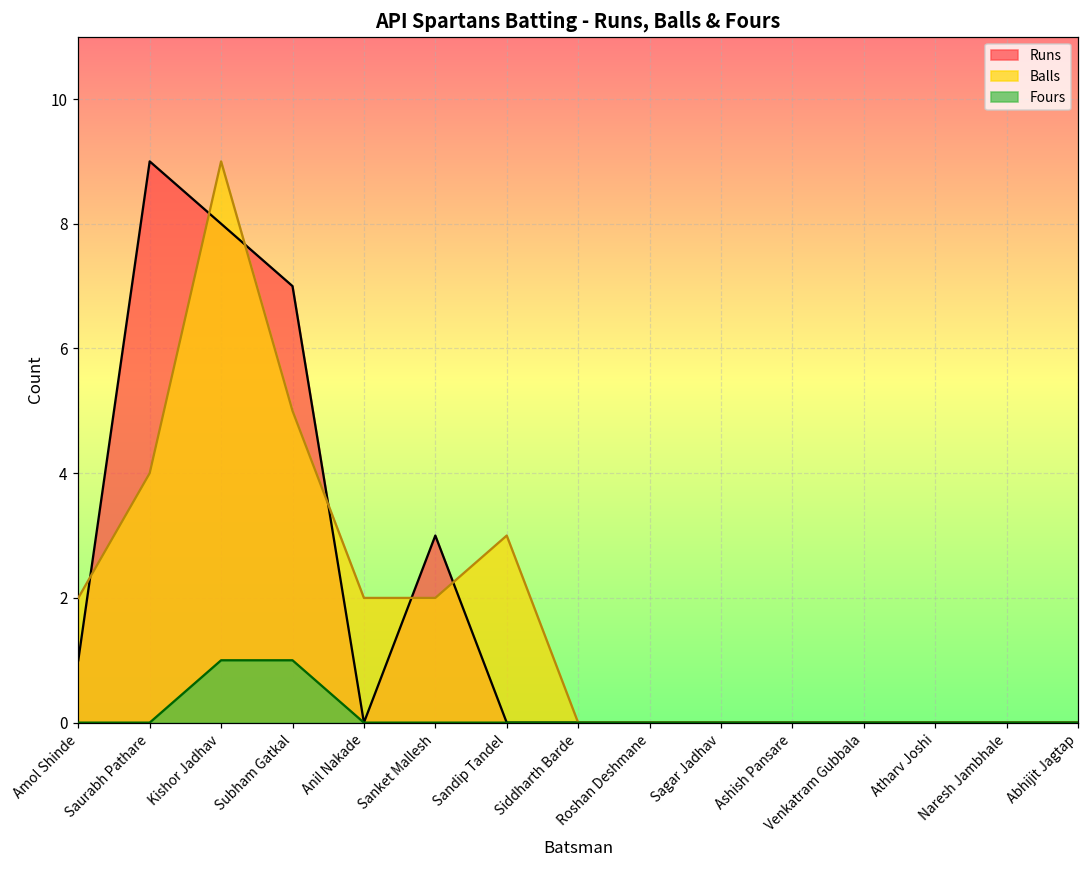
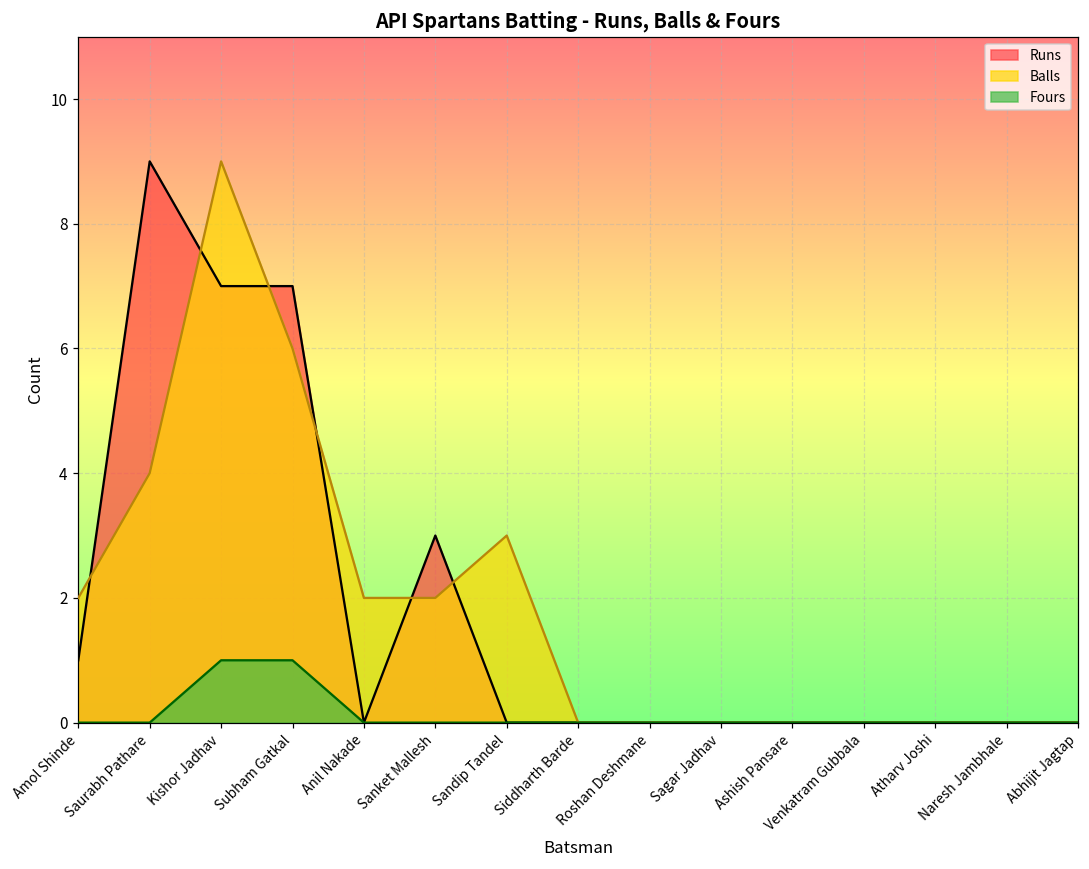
  {
    "Runs": {
      "Amol Shinde": 1,
      "Saurabh Pathare": 9,
-     "Kishor Jadhav": 8,
+     "Kishor Jadhav": 7,
      "Subham Gatkal": 7,
      "Sanket Mallesh": 3
    },
    "Balls": {
      "Amol Shinde": 2,
      "Saurabh Pathare": 4,
      "Kishor Jadhav": 9,
-     "Subham Gatkal": 5,
+     "Subham Gatkal": 6,
      "Anil Nakade": 2,
      "Sanket Mallesh": 2,
      "Sandip Tandel": 3
    },
    "Fours": {
      "Amol Shinde": 0,
      "Saurabh Pathare": 0,
      "Kishor Jadhav": 1,
      "Subham Gatkal": 1,
      "Sanket Mallesh": 0
    }
  }
